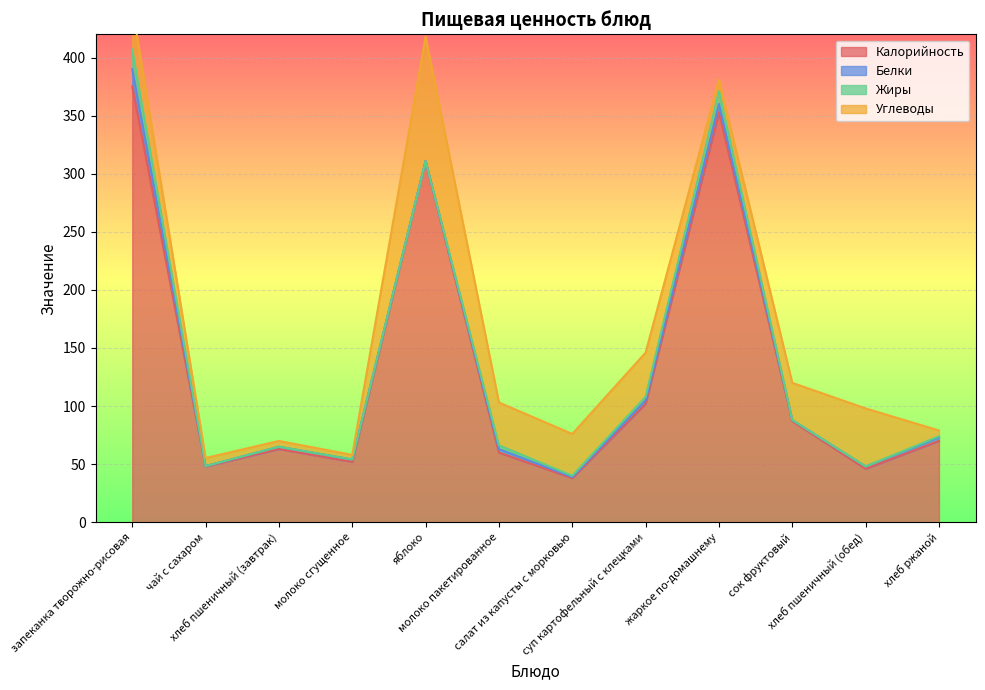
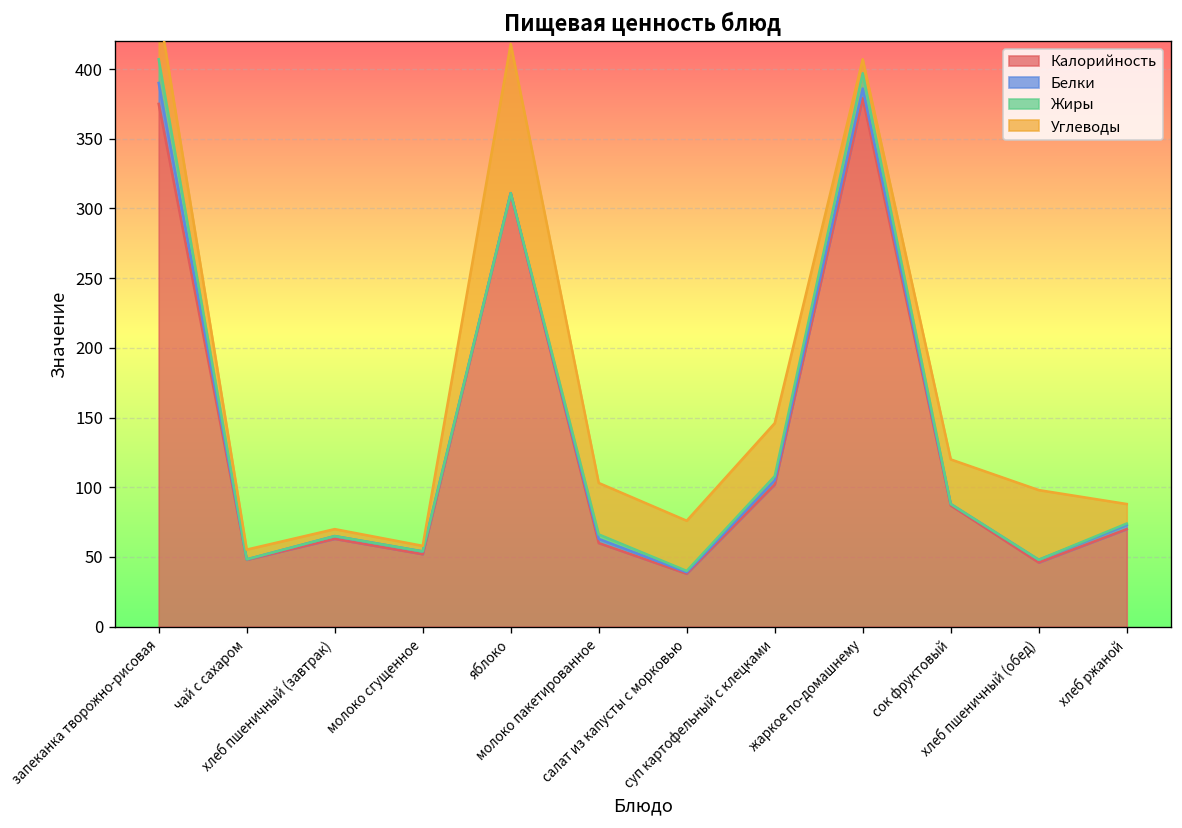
  {
    "Калорийность": {
      "запеканка творожно-рисовая": 375,
      "молоко пакетированное": 60,
      "суп картофельный с клецками": 102,
-     "жаркое по-домашнему": 353,
+     "жаркое по-домашнему": 379,
      "хлеб ржаной": 70
    },
    "Белки": {
      "запеканка творожно-рисовая": 15,
      "молоко пакетированное": 3,
      "суп картофельный с клецками": 3,
      "жаркое по-домашнему": 7
    },
    "Жиры": {
      "запеканка творожно-рисовая": 17,
      "молоко пакетированное": 3,
      "суп картофельный с клецками": 3,
      "жаркое по-домашнему": 11
    },
    "Углеводы": {
      "чай с сахаром": 7,
      "хлеб пшеничный (завтрак)": 5,
      "молоко сгущенное": 4,
      "яблоко": 107,
      "молоко пакетированное": 37,
      "салат из капусты с морковью": 36,
      "суп картофельный с клецками": 38,
      "жаркое по-домашнему": 10,
      "сок фруктовый": 32,
      "хлеб пшеничный (обед)": 50,
-     "хлеб ржаной": 5
+     "хлеб ржаной": 14
    }
  }
